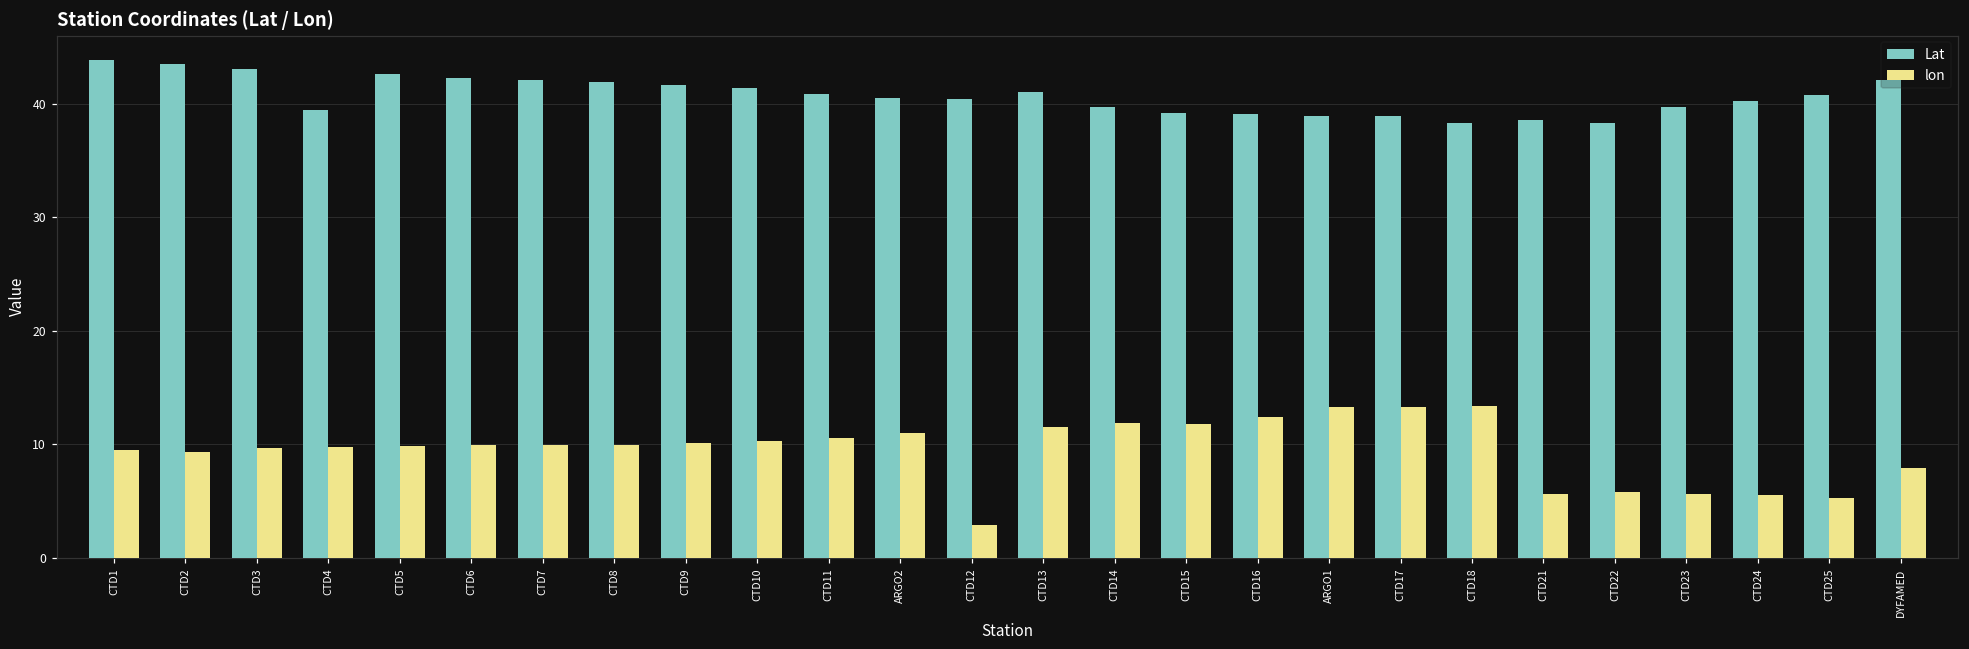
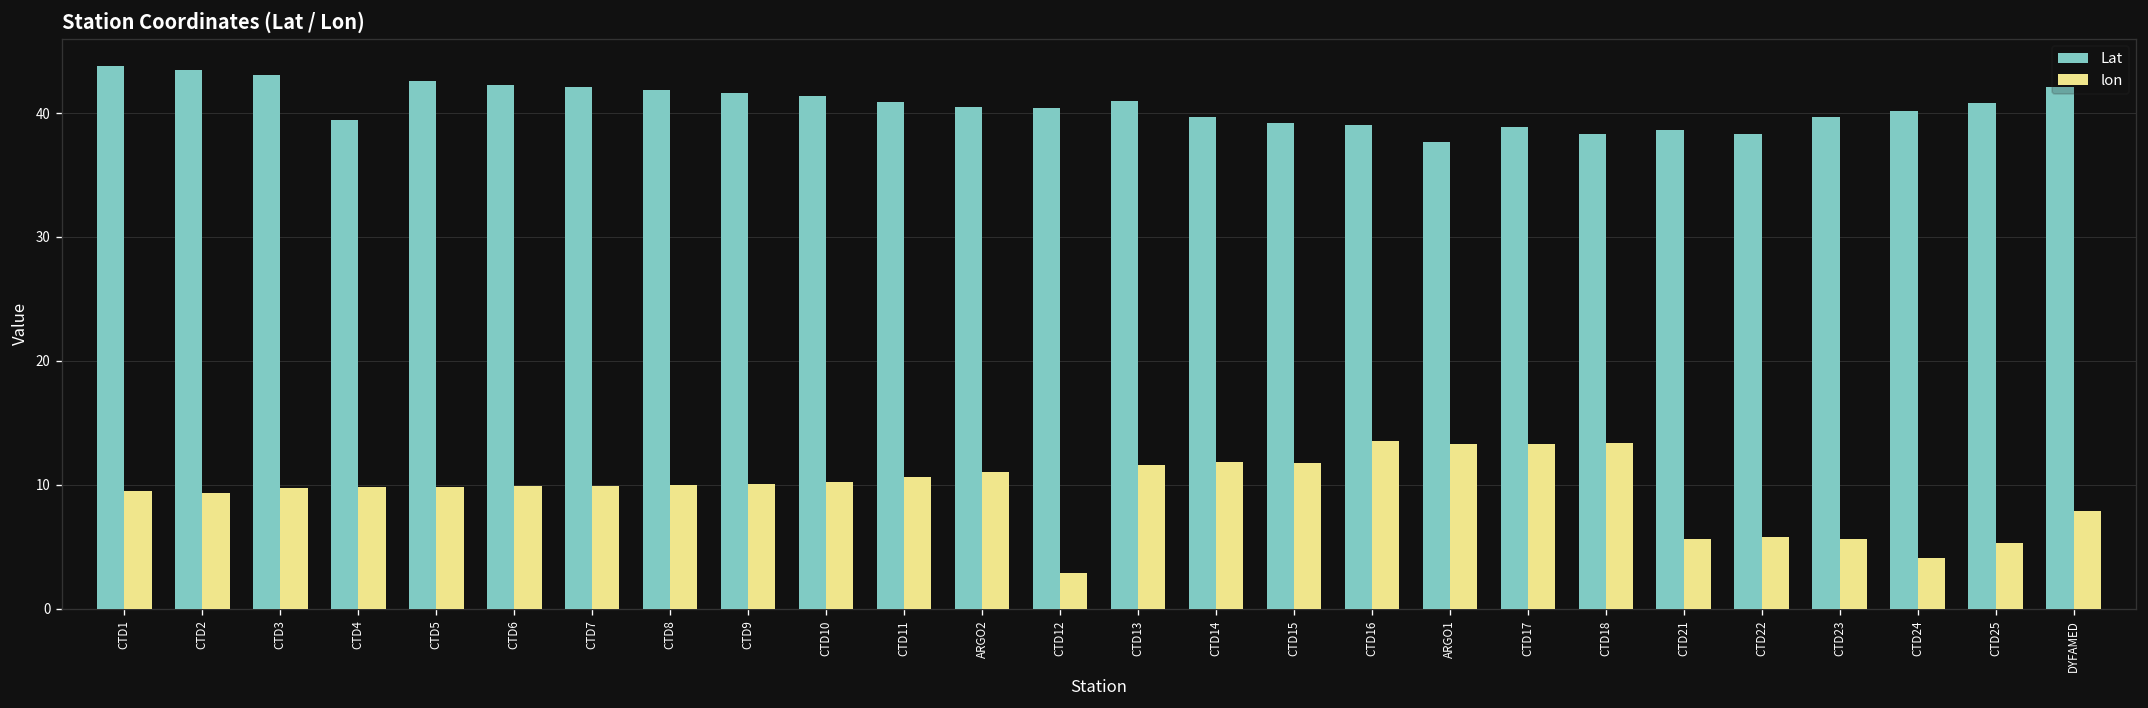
  {
    "Lat": {
      "CTD1": 43.8,
      "CTD2": 43.5,
      "CTD3": 43.1,
      "CTD4": 39.4,
      "CTD5": 42.6,
      "CTD6": 42.3,
      "CTD7": 42.1,
      "CTD8": 41.9,
      "CTD9": 41.6,
      "CTD10": 41.4,
      "CTD11": 40.9,
      "ARGO2": 40.5,
      "CTD12": 40.4,
      "CTD13": 41.0,
      "CTD14": 39.7,
      "CTD15": 39.2,
      "CTD16": 39.1,
-     "ARGO1": 38.9,
+     "ARGO1": 37.7,
      "CTD17": 38.9,
      "CTD18": 38.3,
      "CTD21": 38.6,
      "CTD22": 38.3,
      "CTD23": 39.7,
      "CTD24": 40.2,
      "CTD25": 40.8
    },
    "lon": {
      "CTD1": 9.5,
      "CTD2": 9.3,
      "CTD3": 9.7,
      "CTD4": 9.8,
      "CTD5": 9.8,
      "CTD6": 9.9,
      "CTD7": 9.9,
      "CTD8": 10.0,
      "CTD9": 10.1,
      "CTD10": 10.2,
      "CTD11": 10.6,
      "ARGO2": 11.0,
      "CTD12": 2.9,
      "CTD13": 11.5,
      "CTD14": 11.9,
      "CTD15": 11.7,
-     "CTD16": 12.4,
+     "CTD16": 13.5,
      "ARGO1": 13.3,
      "CTD17": 13.3,
      "CTD18": 13.4,
      "CTD21": 5.6,
      "CTD22": 5.8,
      "CTD23": 5.6,
-     "CTD24": 5.5,
+     "CTD24": 4.1,
      "CTD25": 5.3,
      "DYFAMED": 7.9
    }
  }
